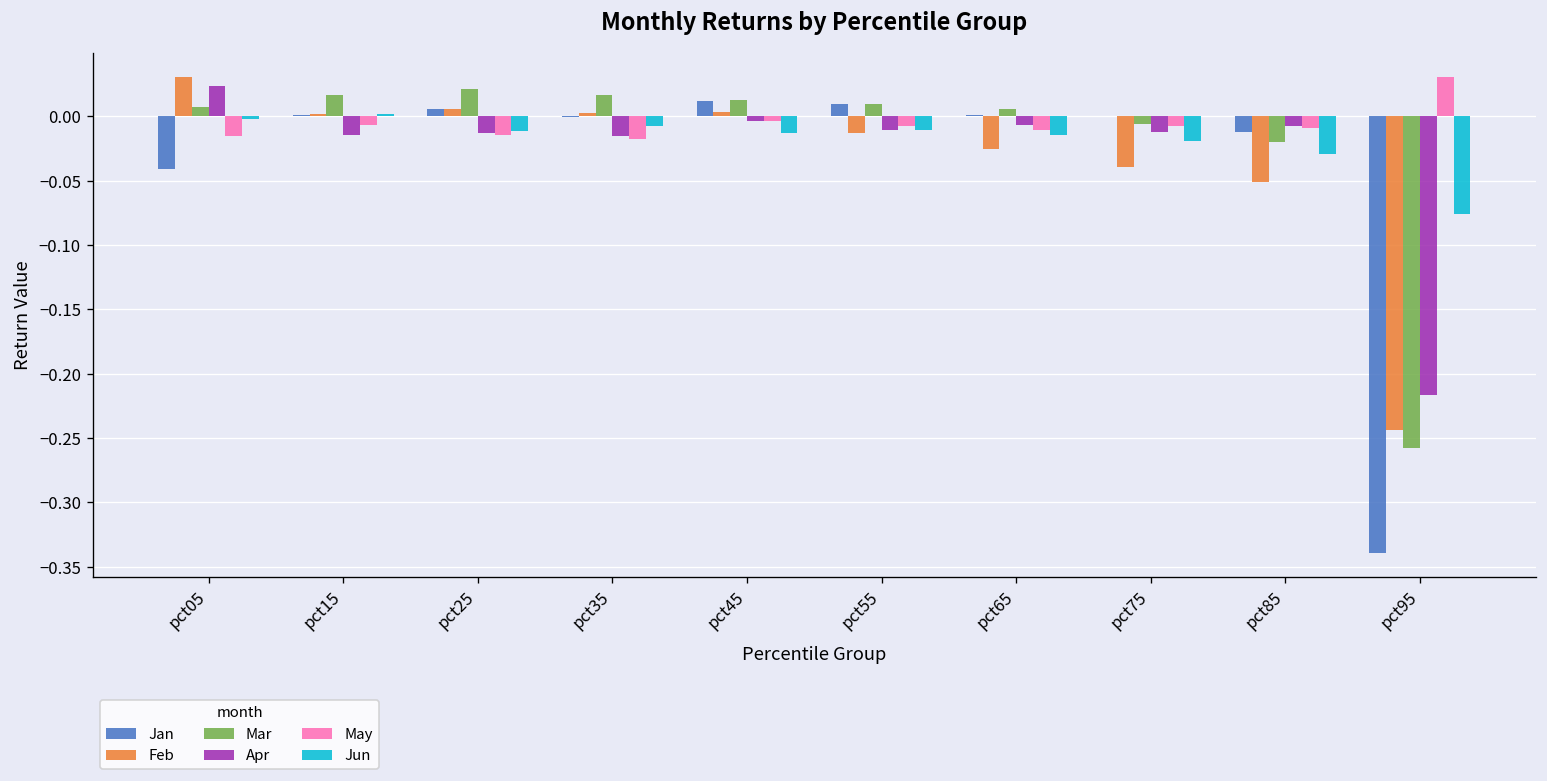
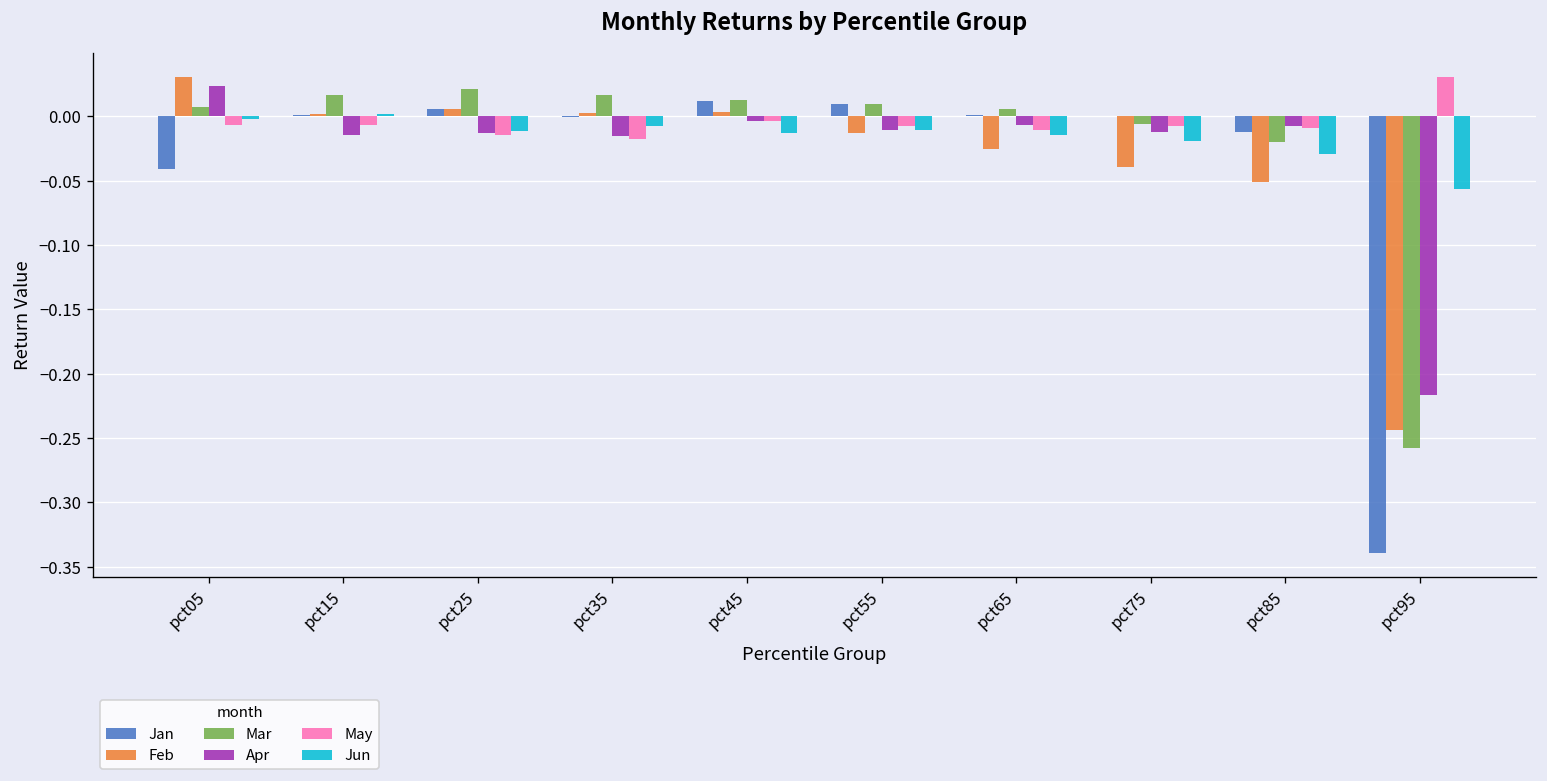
  {
    "Jan": {
      "pct05": -0.041,
      "pct25": 0.006,
      "pct45": 0.012,
      "pct55": 0.010,
      "pct85": -0.013,
      "pct95": -0.340
    },
    "Feb": {
      "pct05": 0.031,
      "pct25": 0.006,
      "pct35": 0.003,
      "pct45": 0.003,
      "pct55": -0.013,
      "pct65": -0.025,
      "pct75": -0.040,
      "pct85": -0.051,
      "pct95": -0.244
    },
    "Mar": {
      "pct05": 0.007,
      "pct15": 0.016,
      "pct25": 0.021,
      "pct35": 0.016,
      "pct45": 0.013,
      "pct55": 0.010,
      "pct65": 0.006,
      "pct75": -0.006,
      "pct85": -0.020,
      "pct95": -0.258
    },
    "Apr": {
      "pct05": 0.023,
      "pct15": -0.014,
      "pct25": -0.013,
      "pct35": -0.015,
      "pct45": -0.004,
      "pct55": -0.010,
      "pct65": -0.007,
      "pct75": -0.013,
      "pct85": -0.008,
      "pct95": -0.216
    },
    "May": {
-     "pct05": -0.015,
+     "pct05": -0.007,
      "pct15": -0.007,
      "pct25": -0.014,
      "pct35": -0.018,
      "pct45": -0.004,
      "pct55": -0.008,
      "pct65": -0.011,
      "pct75": -0.008,
      "pct85": -0.009,
      "pct95": 0.031
    },
    "Jun": {
      "pct25": -0.011,
      "pct35": -0.007,
      "pct45": -0.013,
      "pct55": -0.010,
      "pct65": -0.015,
      "pct75": -0.019,
      "pct85": -0.029,
-     "pct95": -0.076
+     "pct95": -0.057
    }
  }
